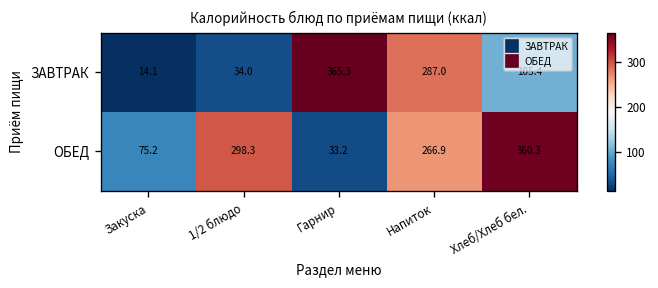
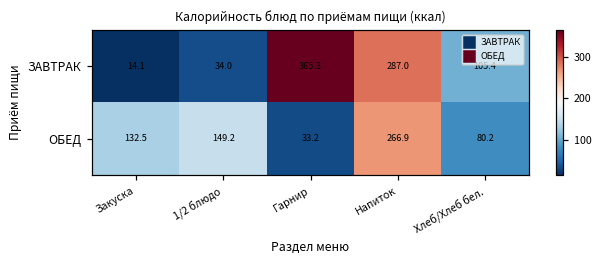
  {
    "ЗАВТРАК": {
      "Закуска": 14.1,
      "1/2 блюдо": 34.0,
      "Гарнир": 365.3,
      "Напиток": 287.0
    },
    "ОБЕД": {
-     "Закуска": 75.2,
-     "1/2 блюдо": 298.3,
+     "Закуска": 132.5,
+     "1/2 блюдо": 149.2,
      "Гарнир": 33.2,
      "Напиток": 266.9,
-     "Хлеб/Хлеб бел.": 360.3
+     "Хлеб/Хлеб бел.": 80.2
    }
  }
